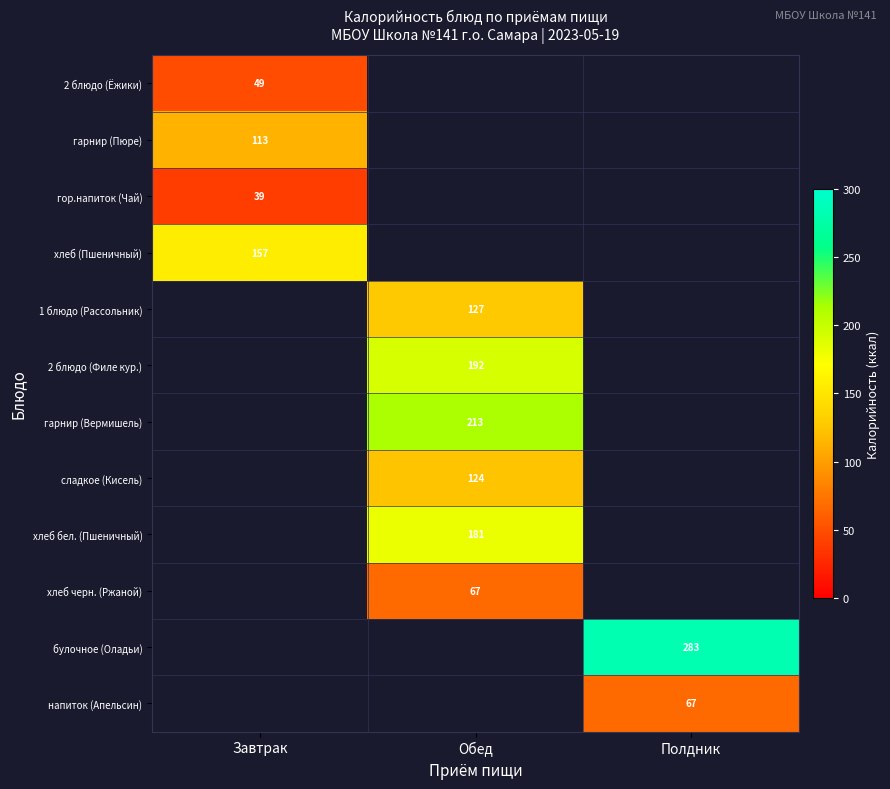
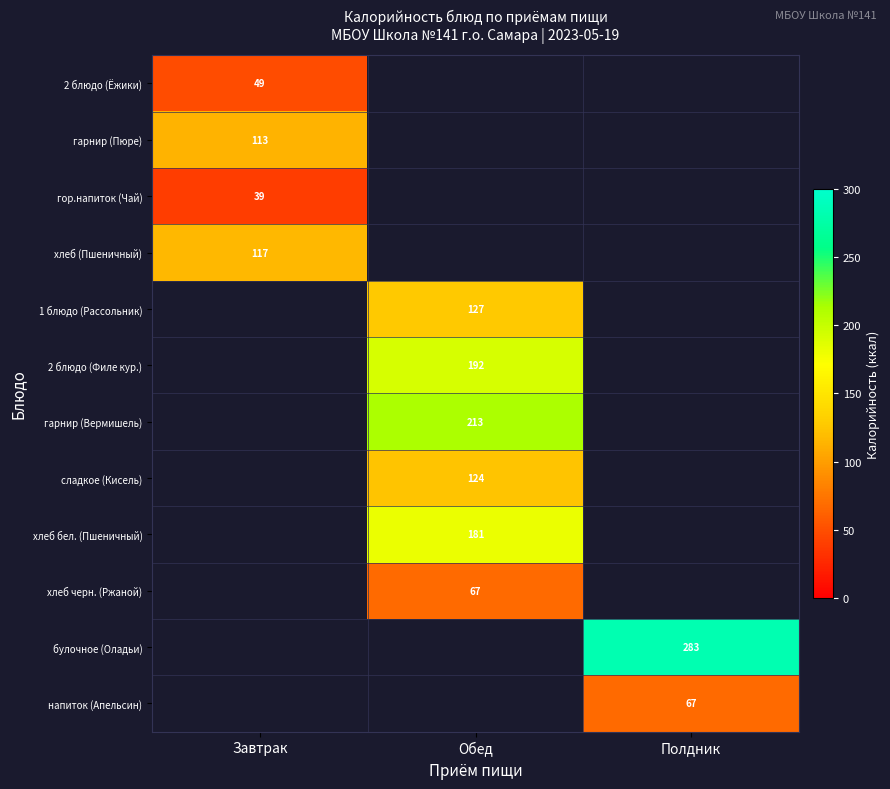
  {
    "2 блюдо (Ёжики)": {
      "Завтрак": 49
    },
    "гарнир (Пюре)": {
      "Завтрак": 113
    },
    "гор.напиток (Чай)": {
      "Завтрак": 39
    },
    "хлеб (Пшеничный)": {
-     "Завтрак": 157
+     "Завтрак": 117
    },
    "1 блюдо (Рассольник)": {
      "Обед": 127
    },
    "2 блюдо (Филе кур.)": {
      "Обед": 192
    },
    "гарнир (Вермишель)": {
      "Обед": 213
    },
    "сладкое (Кисель)": {
      "Обед": 124
    },
    "хлеб бел. (Пшеничный)": {
      "Обед": 181
    },
    "хлеб черн. (Ржаной)": {
      "Обед": 67
    },
    "булочное (Оладьи)": {
      "Полдник": 283
    },
    "напиток (Апельсин)": {
      "Полдник": 67
    }
  }
